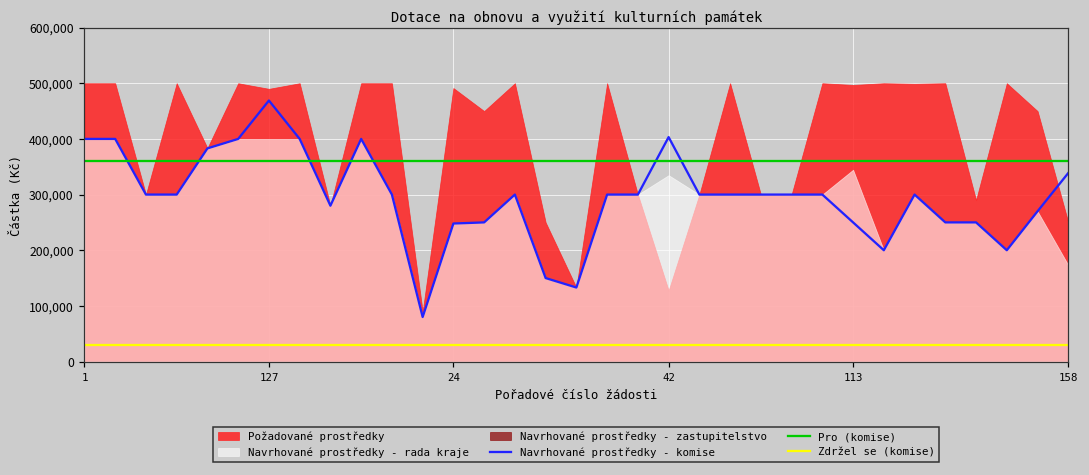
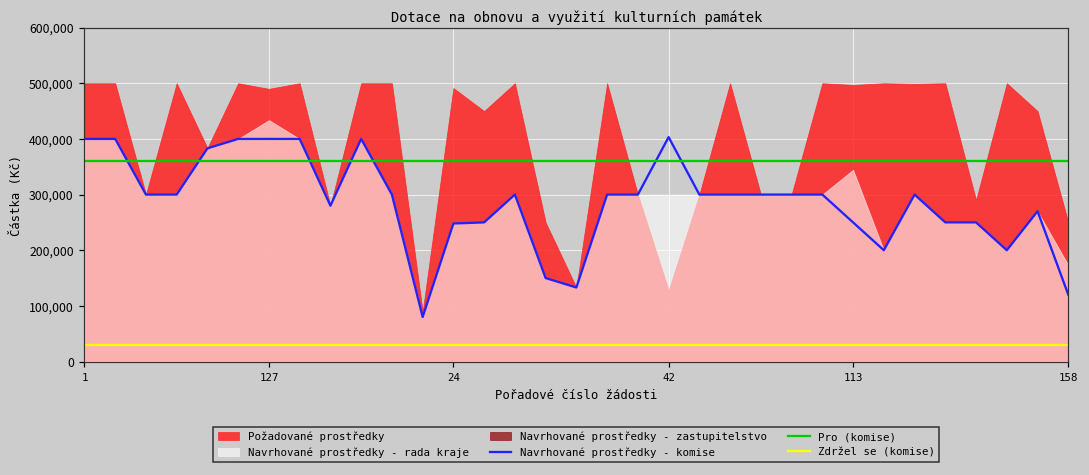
  {
    "Navrhované prostředky - komise": {
-     "127": "470,000",
+     "127": "400,000",
      "42": "400,000",
      "113": "250,000",
-     "158": "340,000"
+     "158": "120,000"
    },
    "Požadované prostředky": {
      "127": "490,000",
      "42": "130,000",
      "113": "500,000",
      "158": "250,000"
    },
    "Navrhované prostředky - rada kraje": {
-     "127": "400,000",
-     "42": "330,000",
+     "127": "430,000",
+     "42": "300,000",
      "113": "340,000",
      "158": "170,000"
    },
    "Pro (komise)": {
      "127": "360,000",
      "42": "360,000",
      "113": "360,000",
      "158": "360,000"
    },
    "Zdržel se (komise)": {
      "127": "30,000",
      "42": "30,000",
      "113": "30,000",
      "158": "30,000"
    },
    "Navrhované prostředky - zastupitelstvo": {
      "127": "0",
      "42": "0",
      "113": "0",
      "158": "0"
    }
  }
